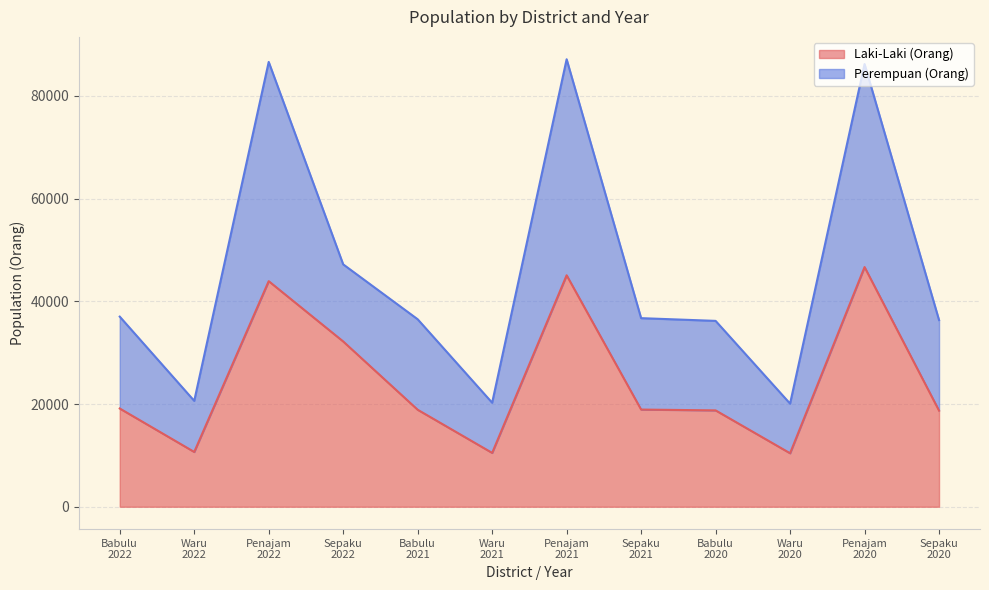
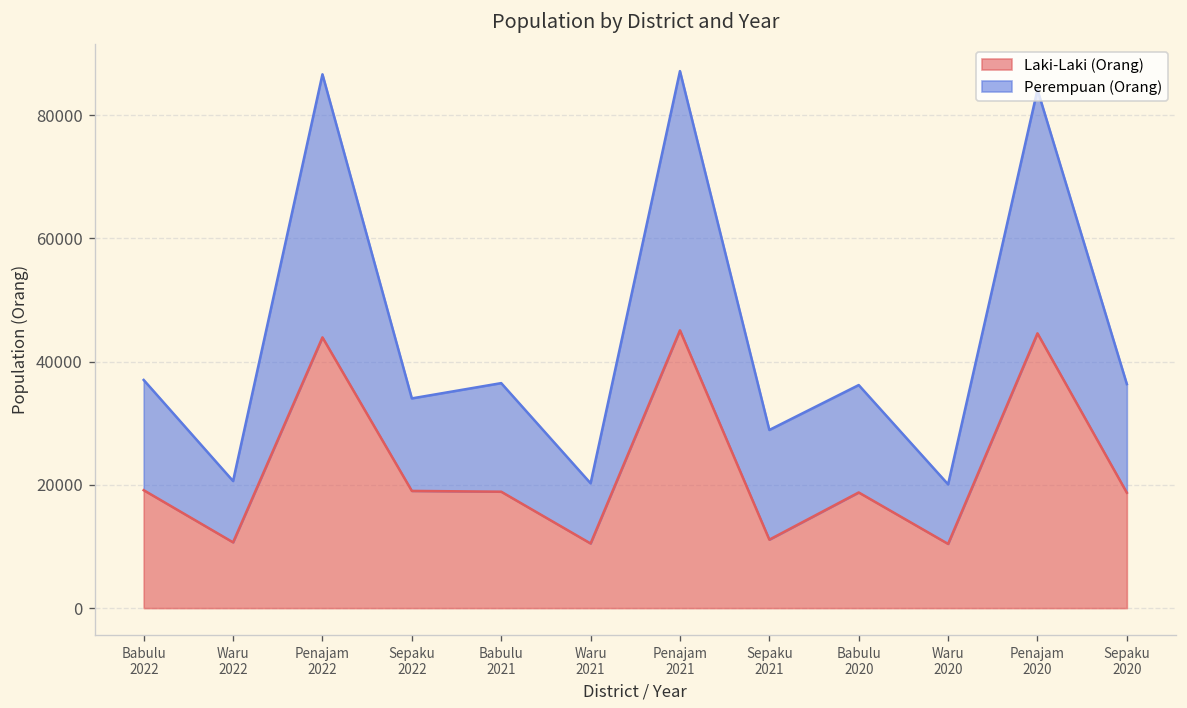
  {
    "Laki-Laki (Orang)": {
      "Babulu 2022": 19000,
      "Waru 2022": 11000,
      "Penajam 2022": 44000,
-     "Sepaku 2022": 32000,
+     "Sepaku 2022": 19000,
      "Babulu 2021": 19000,
      "Waru 2021": 10000,
      "Penajam 2021": 45000,
-     "Sepaku 2021": 19000,
+     "Sepaku 2021": 11000,
      "Babulu 2020": 19000,
      "Waru 2020": 10000,
-     "Penajam 2020": 47000,
+     "Penajam 2020": 45000,
      "Sepaku 2020": 19000
    },
    "Perempuan (Orang)": {
      "Babulu 2022": 18000,
      "Waru 2022": 10000,
      "Penajam 2022": 43000,
      "Sepaku 2022": 15000,
      "Babulu 2021": 18000,
      "Waru 2021": 10000,
      "Penajam 2021": 42000,
      "Sepaku 2021": 18000,
      "Babulu 2020": 17000,
      "Waru 2020": 10000,
      "Sepaku 2020": 18000
    }
  }
